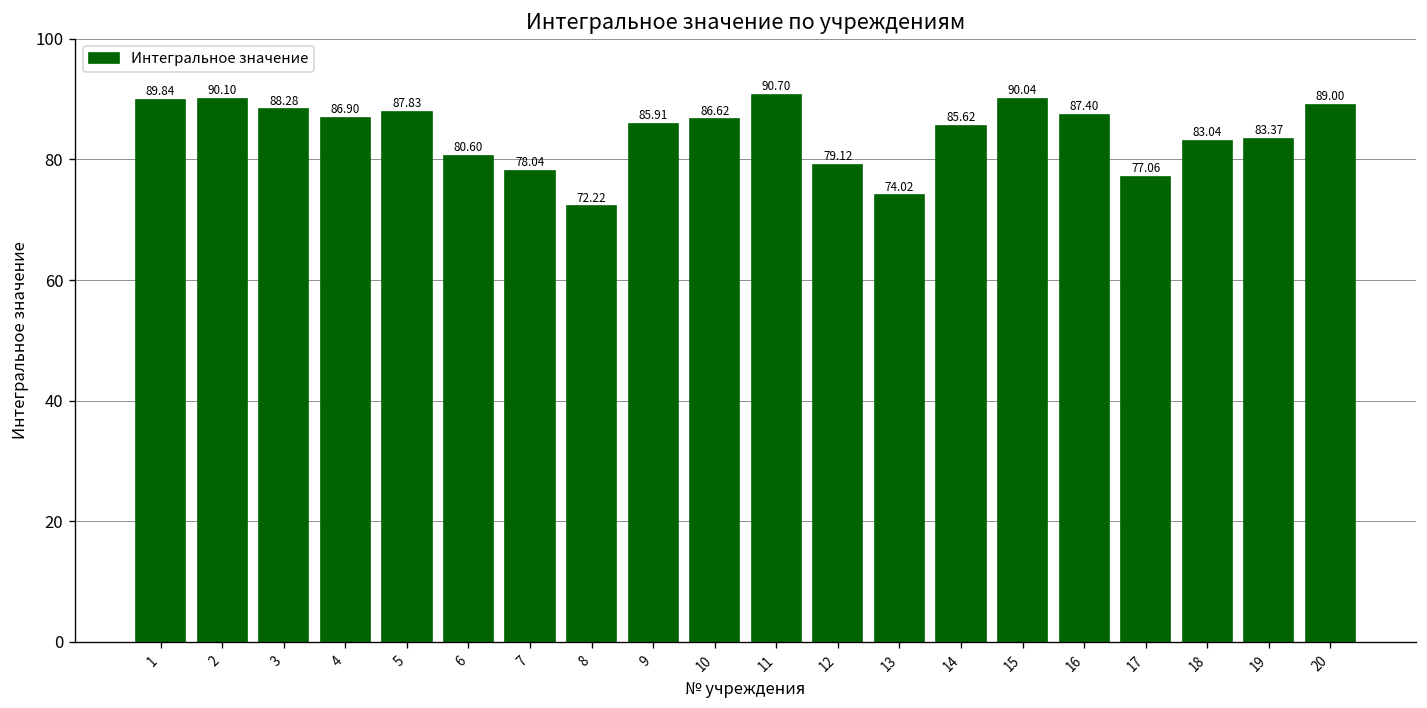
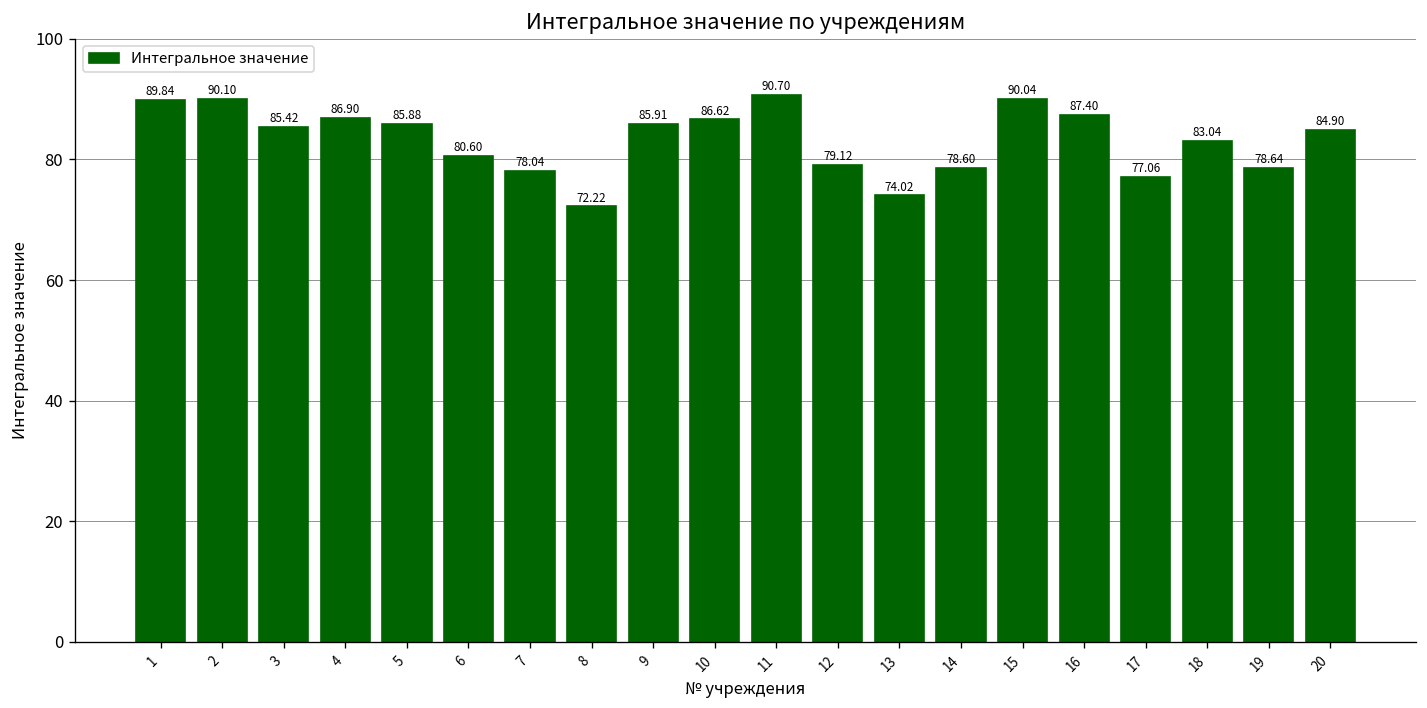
  {
    "1": 89.84,
    "2": 90.10,
-   "3": 88.28,
+   "3": 85.42,
    "4": 86.90,
-   "5": 87.83,
+   "5": 85.88,
    "6": 80.60,
    "7": 78.04,
    "8": 72.22,
    "9": 85.91,
    "10": 86.62,
    "11": 90.70,
    "12": 79.12,
    "13": 74.02,
-   "14": 85.62,
+   "14": 78.60,
    "15": 90.04,
    "16": 87.40,
    "17": 77.06,
    "18": 83.04,
-   "19": 83.37,
-   "20": 89.00
+   "19": 78.64,
+   "20": 84.90
  }
